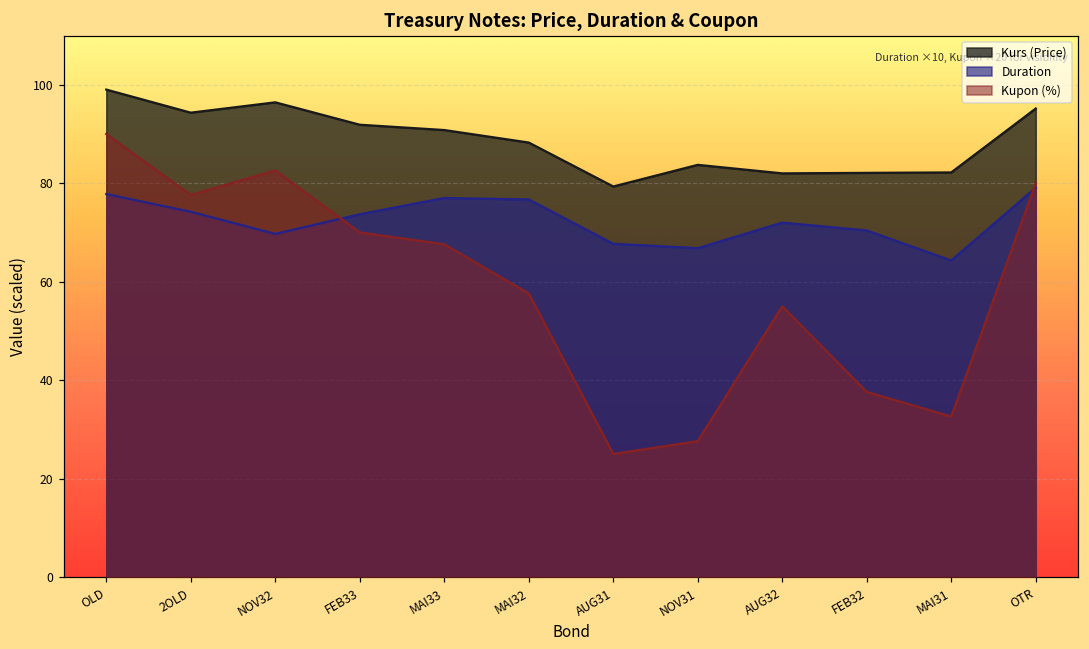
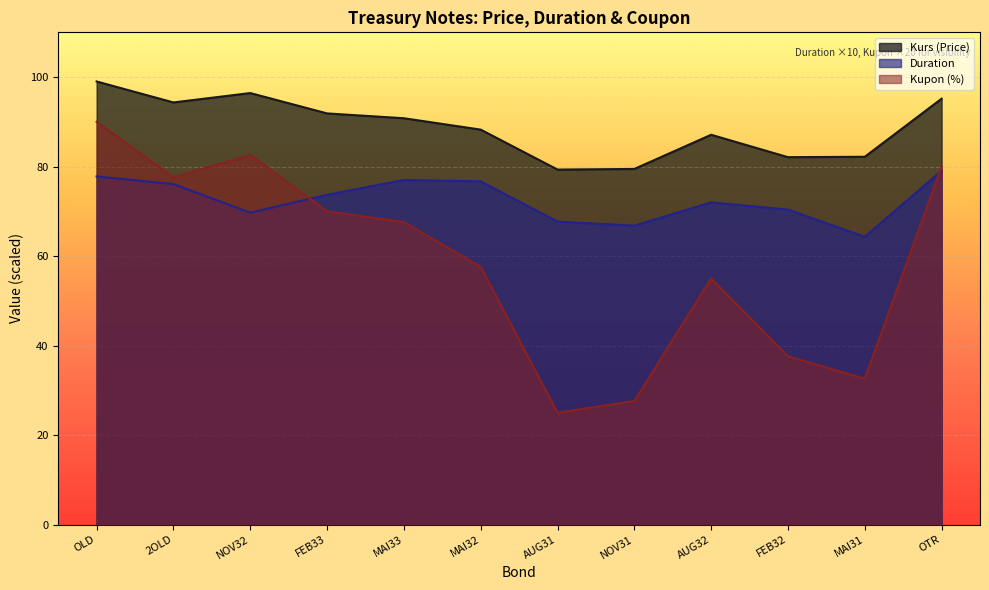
  {
    "Kurs (Price)": {
      "OLD": 99,
      "2OLD": 94,
      "NOV32": 96,
      "FEB33": 92,
      "MAI33": 91,
      "MAI32": 88,
      "AUG31": 79,
-     "NOV31": 84,
-     "AUG32": 82,
+     "NOV31": 79,
+     "AUG32": 87,
      "FEB32": 82,
      "MAI31": 82,
      "OTR": 95
    },
    "Duration": {
      "OLD": 78,
-     "2OLD": 74,
+     "2OLD": 76,
      "NOV32": 70,
      "FEB33": 74,
      "MAI33": 77,
      "MAI32": 77,
      "AUG31": 68,
      "NOV31": 67,
      "AUG32": 72,
      "FEB32": 70,
      "MAI31": 64,
      "OTR": 79
    },
    "Kupon (%)": {
      "OLD": 90,
      "2OLD": 78,
      "NOV32": 83,
      "FEB33": 70,
      "MAI33": 68,
      "MAI32": 58,
      "AUG31": 25,
      "NOV31": 28,
      "AUG32": 55,
      "FEB32": 38,
      "MAI31": 33,
      "OTR": 80
    }
  }
